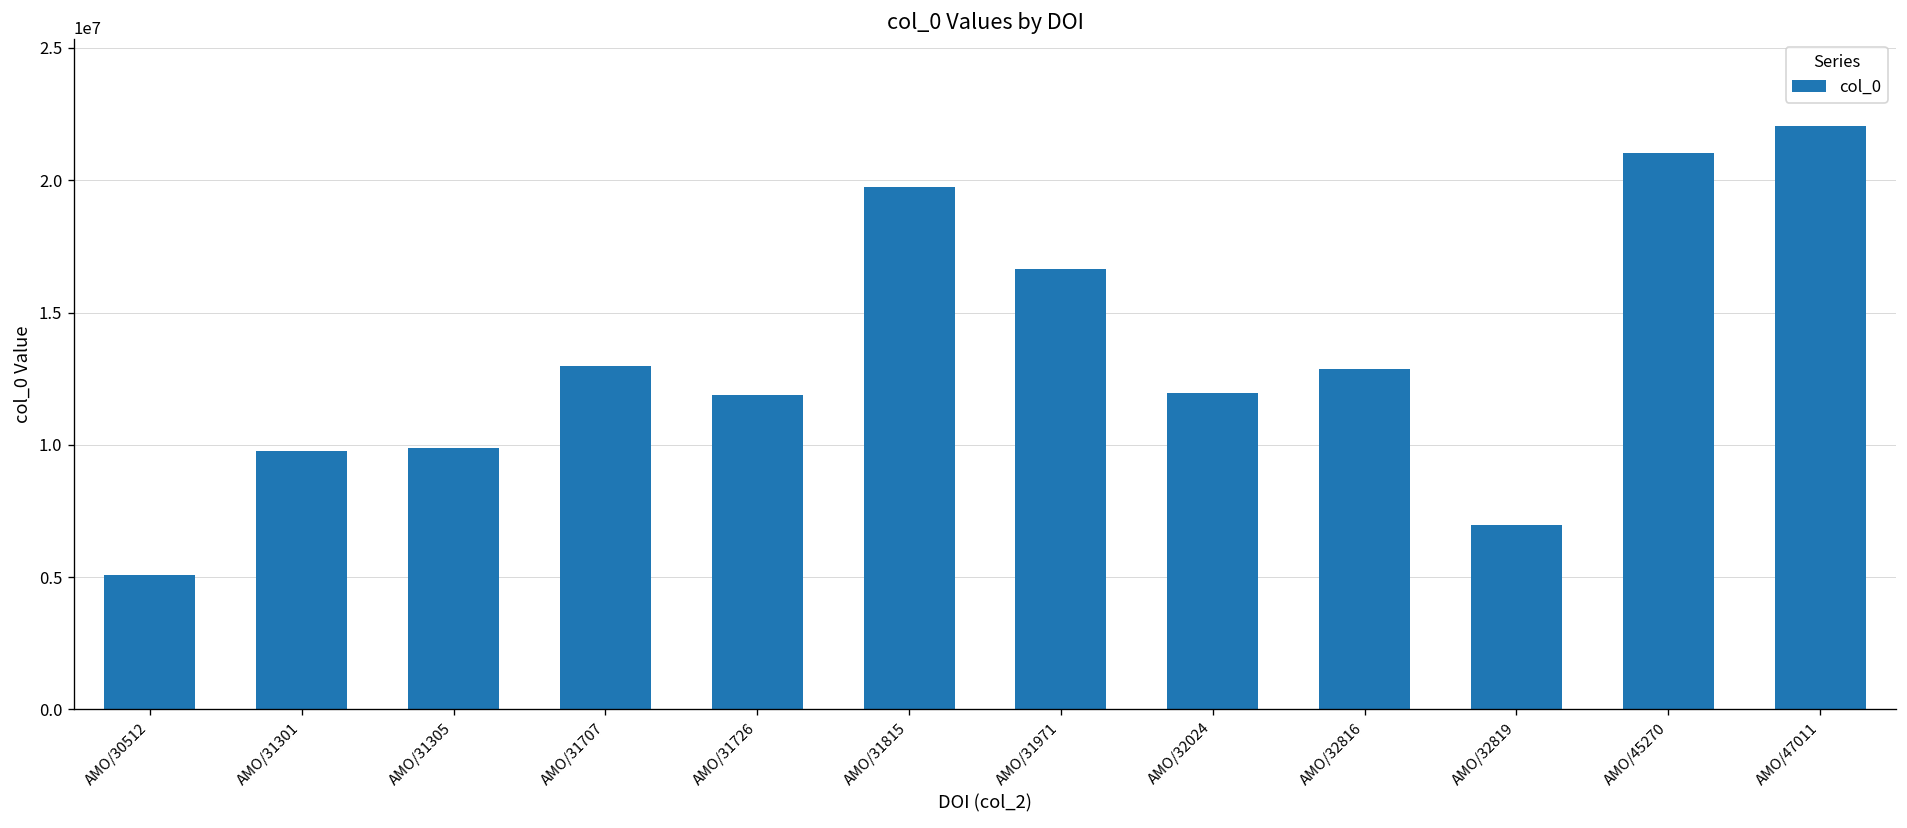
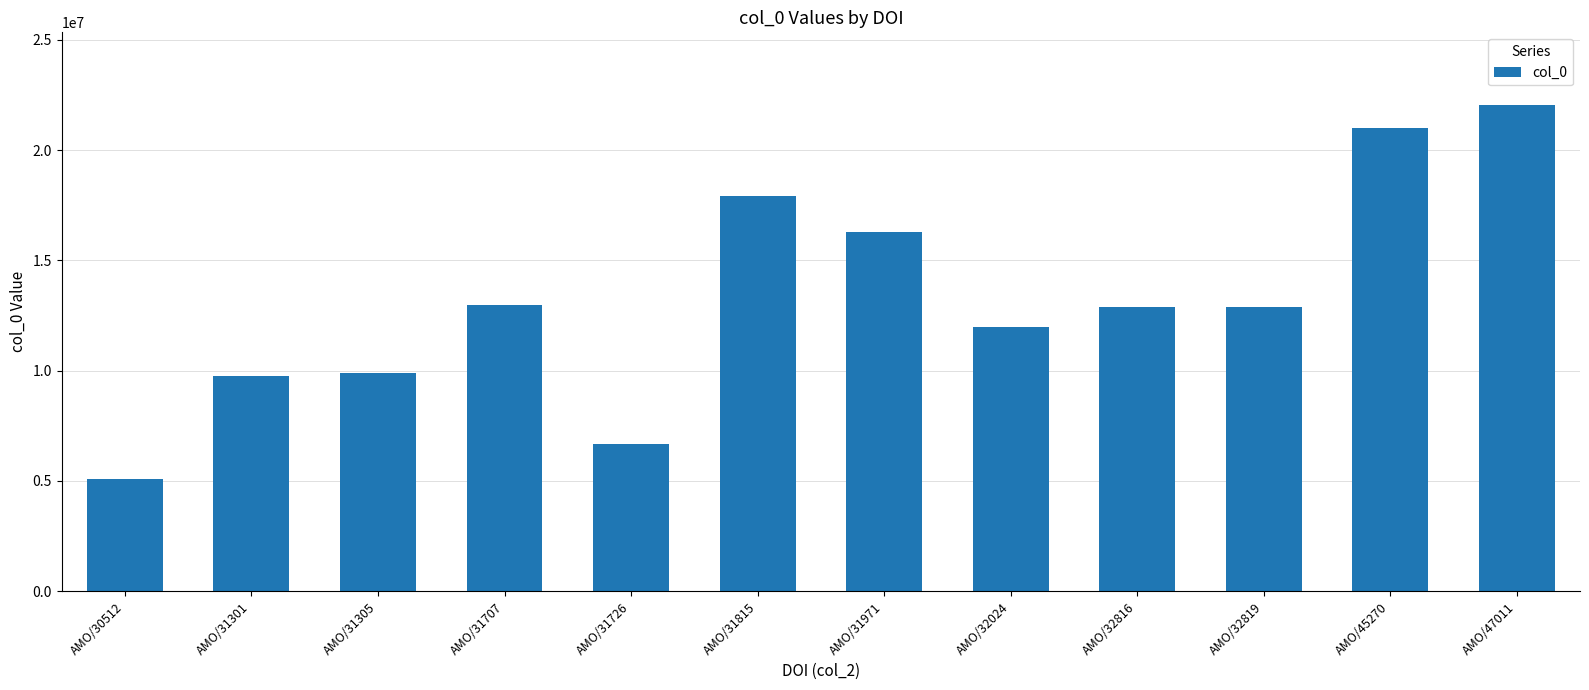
  {
    "AMO/30512": 5100000,
    "AMO/31301": 9800000,
    "AMO/31305": 9900000,
    "AMO/31707": 13000000,
-   "AMO/31726": 11900000,
-   "AMO/31815": 19700000,
-   "AMO/31971": 16700000,
+   "AMO/31726": 6700000,
+   "AMO/31815": 17900000,
+   "AMO/31971": 16300000,
    "AMO/32024": 12000000,
    "AMO/32816": 12900000,
-   "AMO/32819": 7000000,
+   "AMO/32819": 12900000,
    "AMO/45270": 21000000,
    "AMO/47011": 22000000
  }
